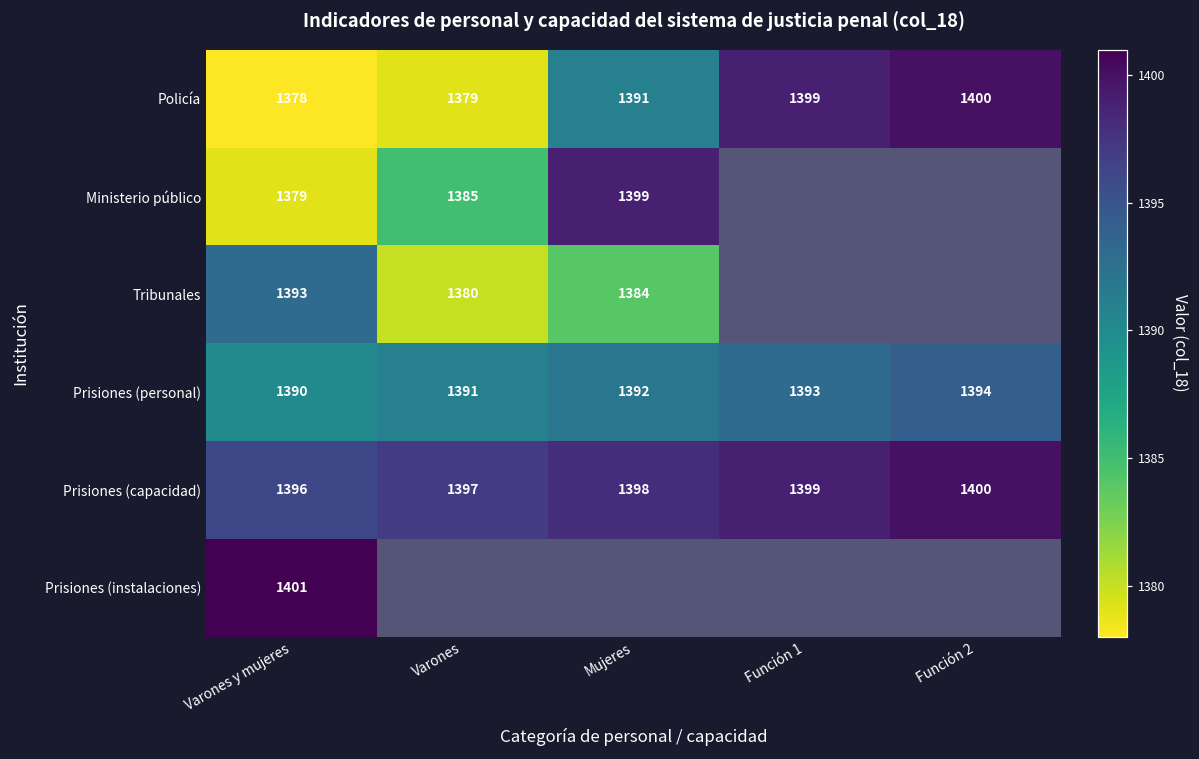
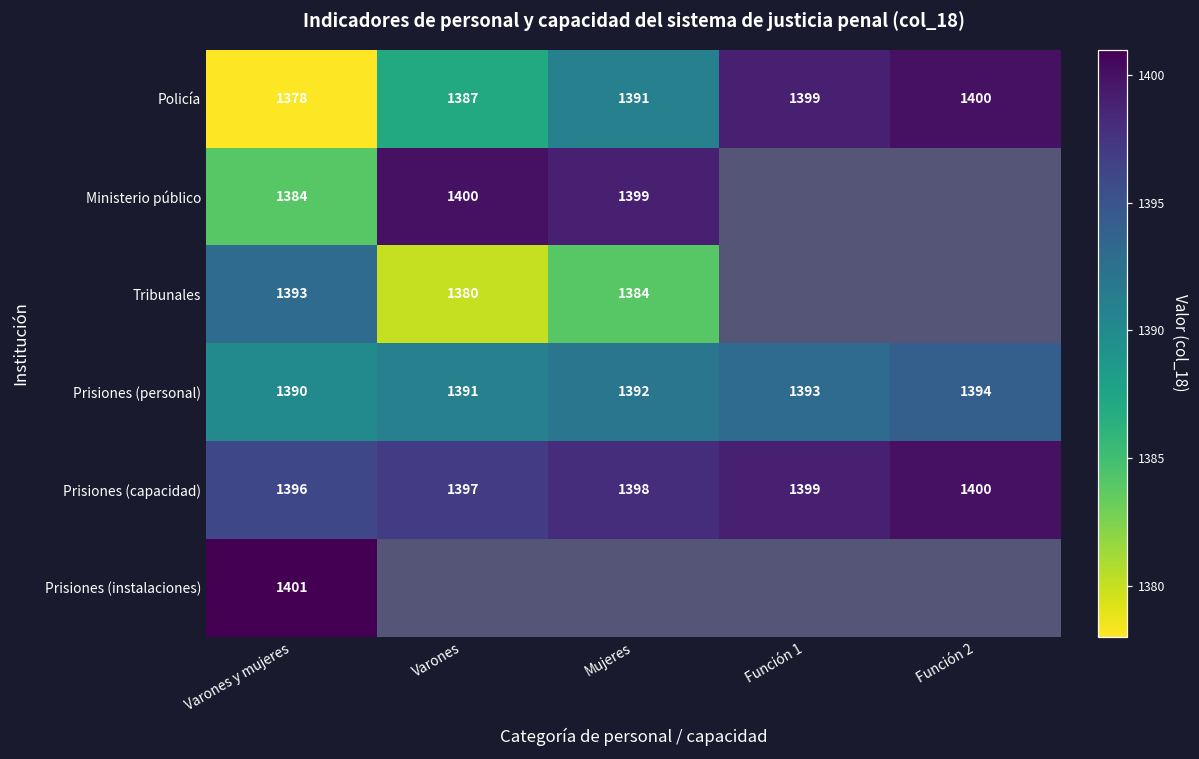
  {
    "Policía": {
      "Varones y mujeres": 1378,
-     "Varones": 1379,
+     "Varones": 1387,
      "Mujeres": 1391,
      "Función 1": 1399,
      "Función 2": 1400
    },
    "Ministerio público": {
-     "Varones y mujeres": 1379,
-     "Varones": 1385,
+     "Varones y mujeres": 1384,
+     "Varones": 1400,
      "Mujeres": 1399
    },
    "Tribunales": {
      "Varones y mujeres": 1393,
      "Varones": 1380,
      "Mujeres": 1384
    },
    "Prisiones (personal)": {
      "Varones y mujeres": 1390,
      "Varones": 1391,
      "Mujeres": 1392,
      "Función 1": 1393,
      "Función 2": 1394
    },
    "Prisiones (capacidad)": {
      "Varones y mujeres": 1396,
      "Varones": 1397,
      "Mujeres": 1398,
      "Función 1": 1399,
      "Función 2": 1400
    },
    "Prisiones (instalaciones)": {
      "Varones y mujeres": 1401
    }
  }
